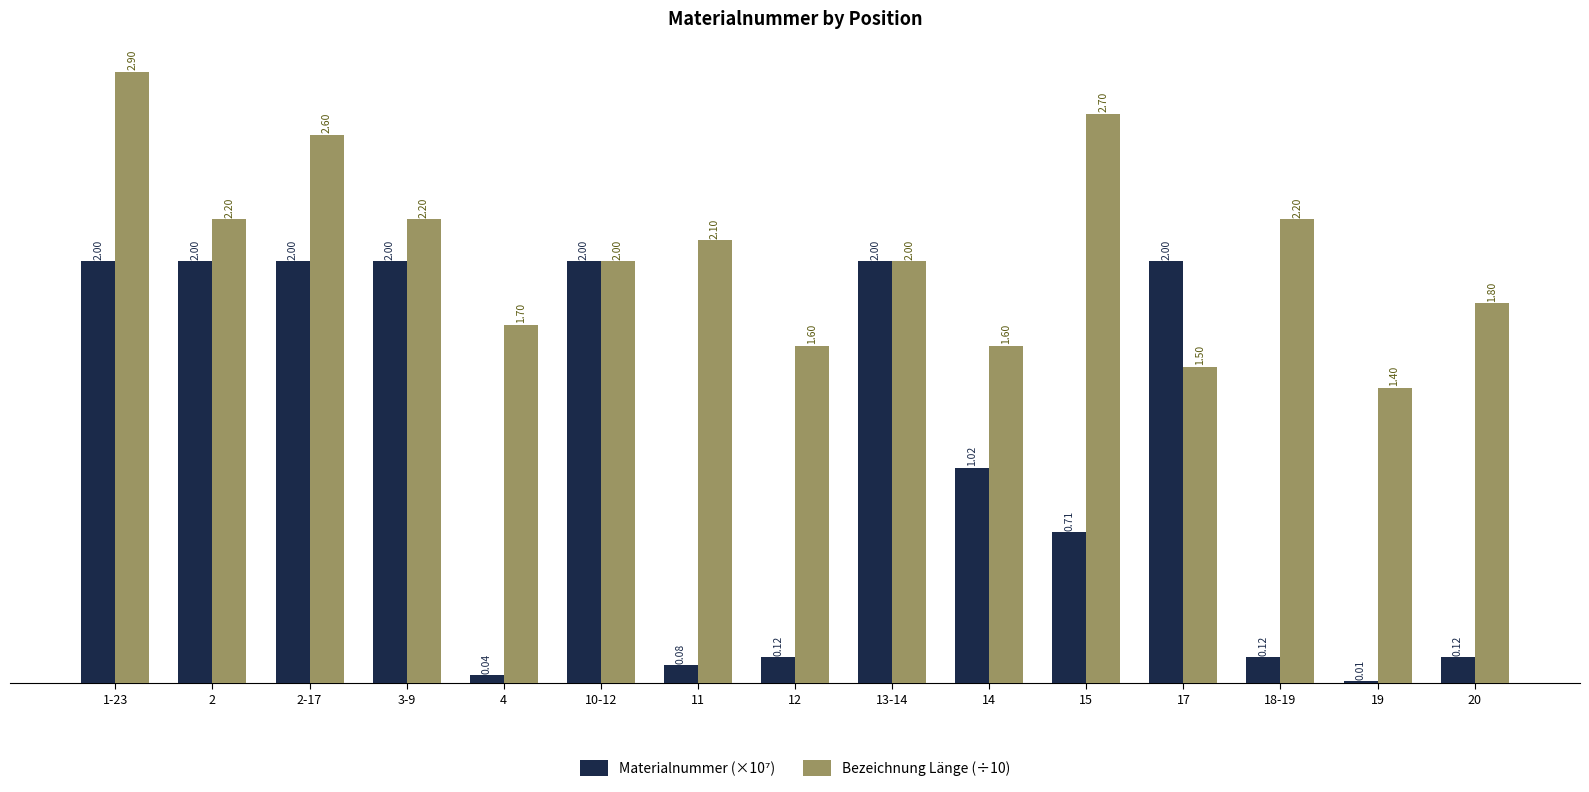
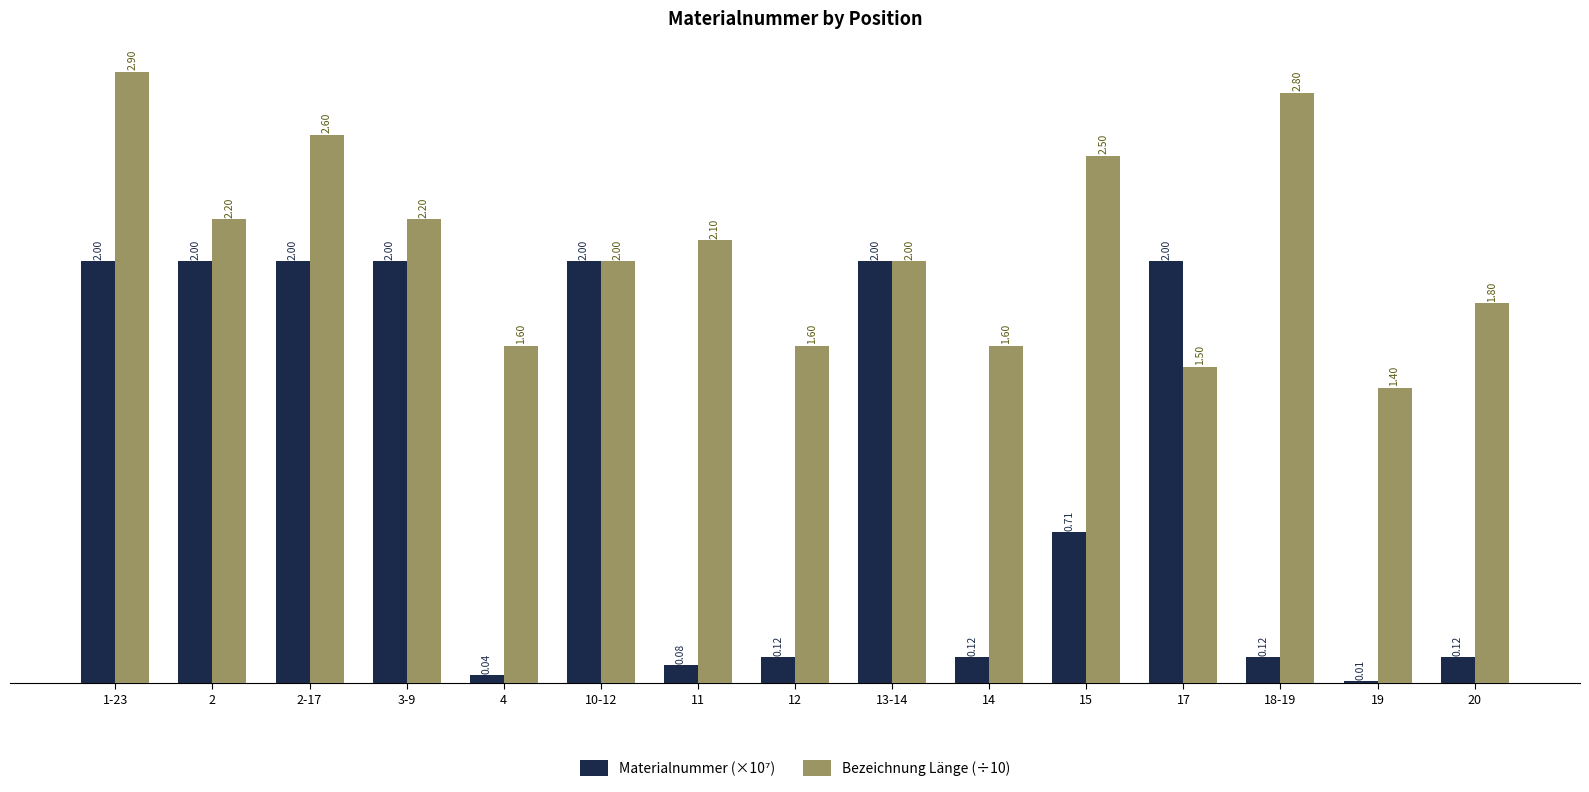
  {
    "Materialnummer (×10⁷)": {
      "1-23": 2.00,
      "2": 2.00,
      "2-17": 2.00,
      "3-9": 2.00,
      "4": 0.04,
      "10-12": 2.00,
      "11": 0.08,
      "12": 0.12,
      "13-14": 2.00,
-     "14": 1.02,
+     "14": 0.12,
      "15": 0.71,
      "17": 2.00,
      "18-19": 0.12,
      "19": 0.01,
      "20": 0.12
    },
    "Bezeichnung Länge (÷10)": {
      "1-23": 2.90,
      "2": 2.20,
      "2-17": 2.60,
      "3-9": 2.20,
-     "4": 1.70,
+     "4": 1.60,
      "10-12": 2.00,
      "11": 2.10,
      "12": 1.60,
      "13-14": 2.00,
      "14": 1.60,
-     "15": 2.70,
+     "15": 2.50,
      "17": 1.50,
-     "18-19": 2.20,
+     "18-19": 2.80,
      "19": 1.40,
      "20": 1.80
    }
  }
